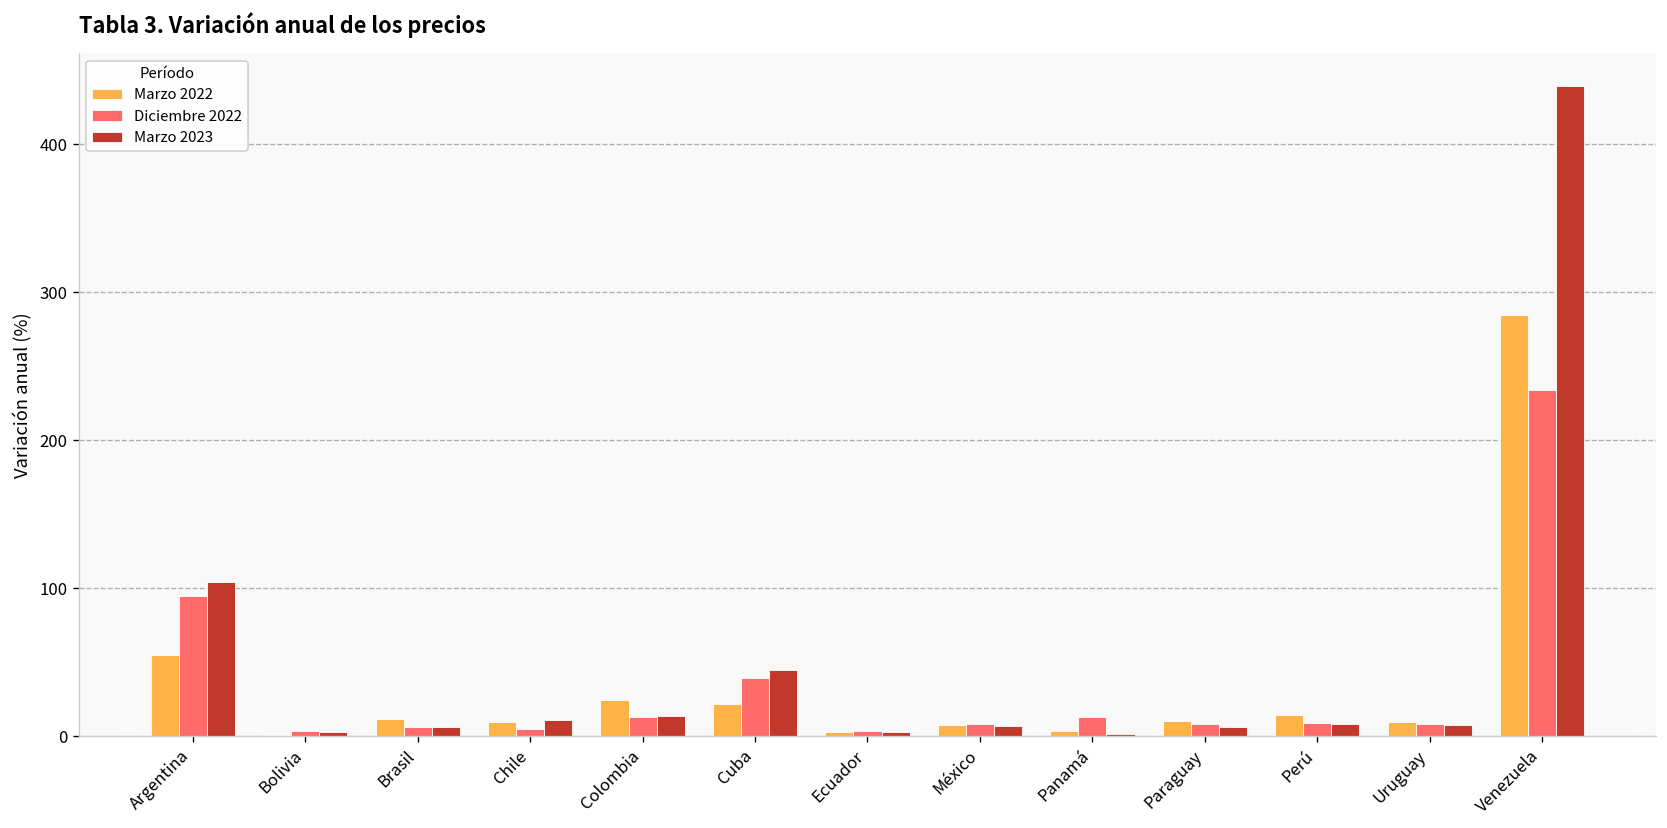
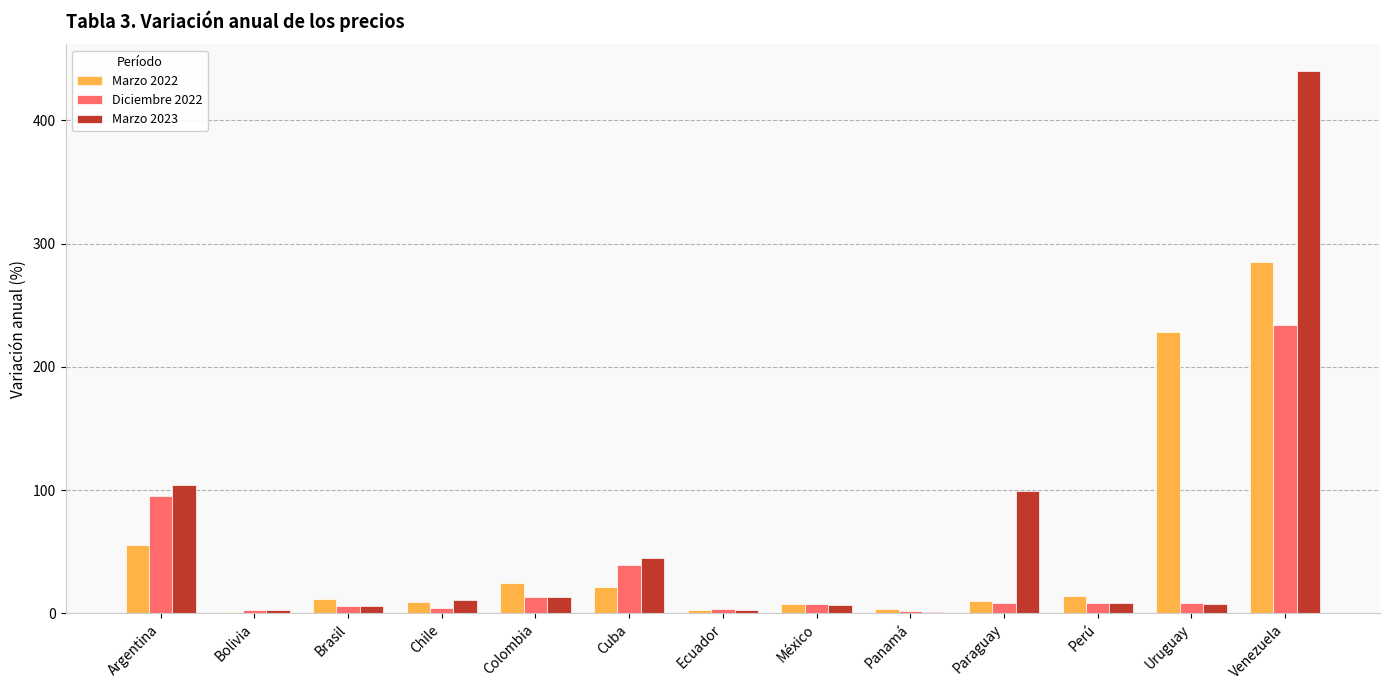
  {
    "Marzo 2022": {
      "Argentina": 55,
      "Brasil": 11,
      "Chile": 9,
      "Colombia": 24,
      "Cuba": 22,
      "Ecuador": 3,
      "México": 8,
      "Panamá": 3,
      "Paraguay": 10,
      "Perú": 14,
-     "Uruguay": 9,
+     "Uruguay": 228,
      "Venezuela": 285
    },
    "Diciembre 2022": {
      "Argentina": 95,
      "Bolivia": 3,
      "Brasil": 6,
      "Chile": 5,
      "Colombia": 13,
      "Cuba": 39,
      "Ecuador": 4,
      "México": 8,
-     "Panamá": 13,
+     "Panamá": 2,
      "Paraguay": 8,
      "Perú": 9,
      "Uruguay": 8,
      "Venezuela": 234
    },
    "Marzo 2023": {
      "Argentina": 104,
      "Bolivia": 3,
      "Brasil": 6,
      "Chile": 11,
      "Colombia": 13,
      "Cuba": 45,
      "Ecuador": 3,
      "México": 7,
-     "Paraguay": 6,
+     "Paraguay": 100,
      "Perú": 8,
      "Uruguay": 7,
      "Venezuela": 440
    }
  }
